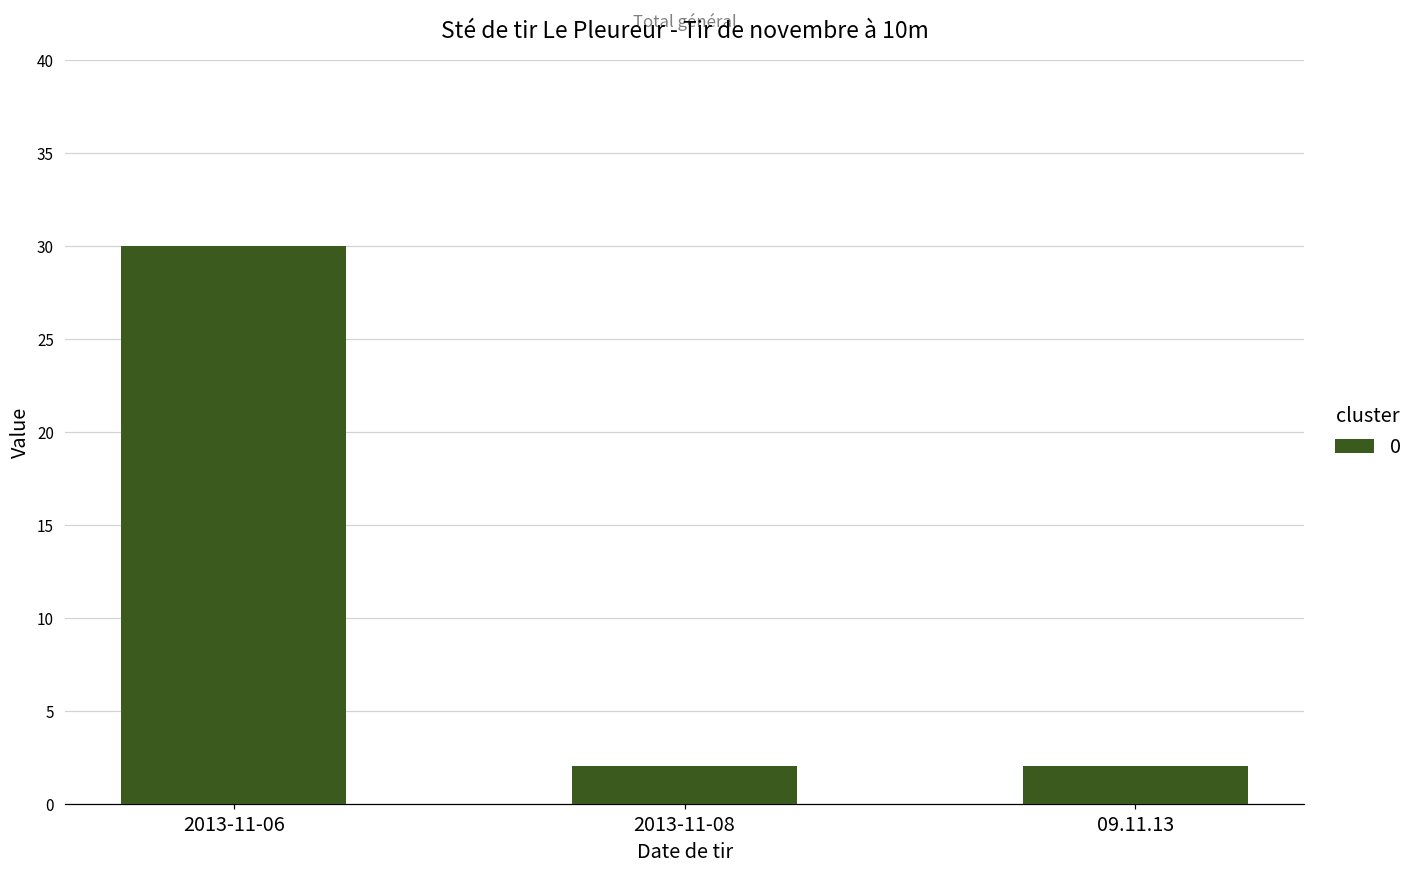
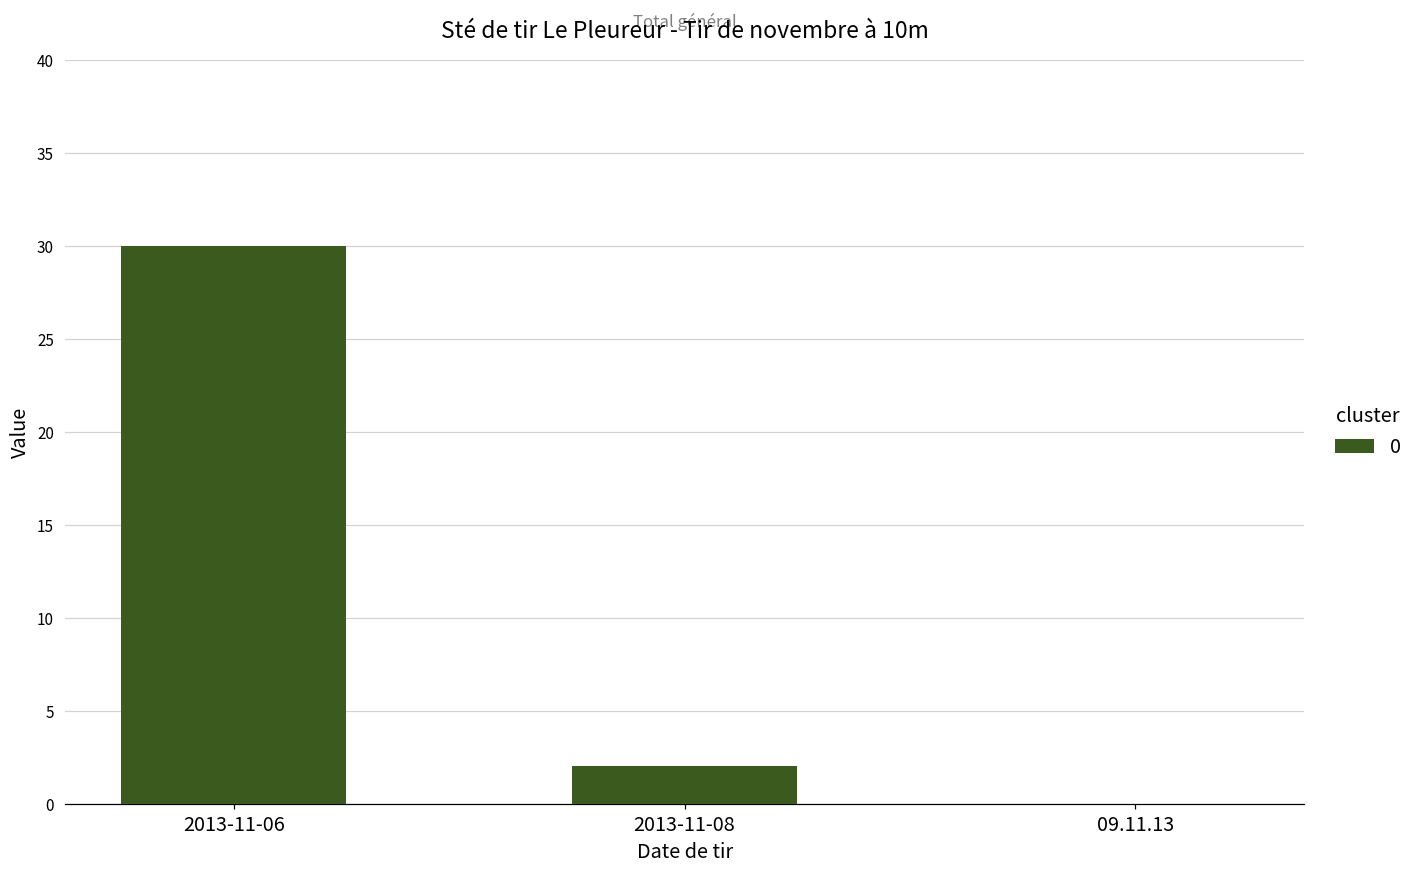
  {
    "2013-11-06": 30,
    "2013-11-08": 2,
-   "09.11.13": 2
+   "09.11.13": 0
  }
